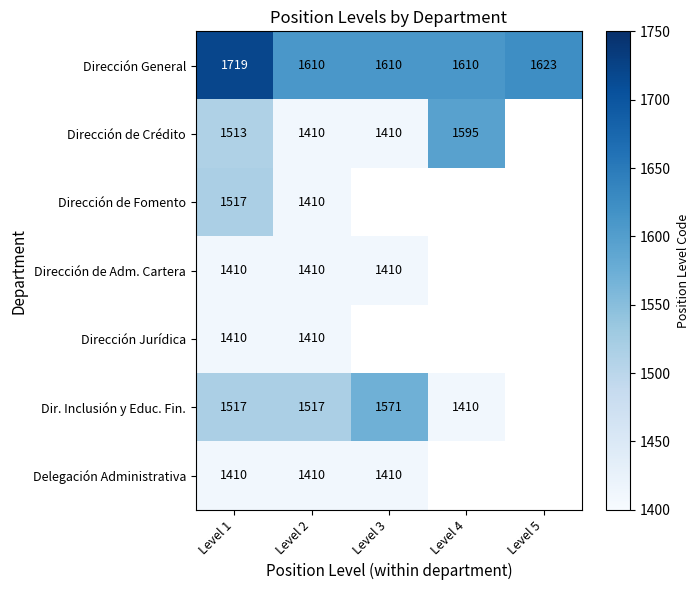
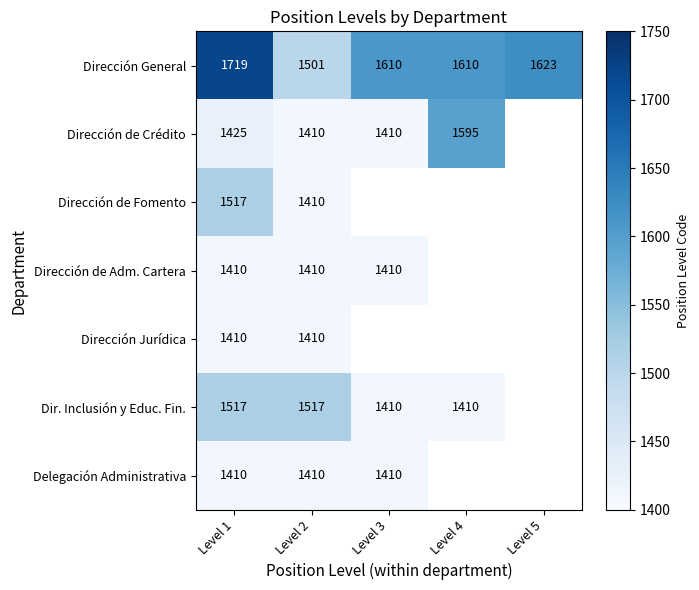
  {
    "Dirección General": {
      "Level 1": 1719,
-     "Level 2": 1610,
+     "Level 2": 1501,
      "Level 3": 1610,
      "Level 4": 1610,
      "Level 5": 1623
    },
    "Dirección de Crédito": {
-     "Level 1": 1513,
+     "Level 1": 1425,
      "Level 2": 1410,
      "Level 3": 1410,
      "Level 4": 1595
    },
    "Dirección de Fomento": {
      "Level 1": 1517,
      "Level 2": 1410
    },
    "Dirección de Adm. Cartera": {
      "Level 1": 1410,
      "Level 2": 1410,
      "Level 3": 1410
    },
    "Dirección Jurídica": {
      "Level 1": 1410,
      "Level 2": 1410
    },
    "Dir. Inclusión y Educ. Fin.": {
      "Level 1": 1517,
      "Level 2": 1517,
-     "Level 3": 1571,
+     "Level 3": 1410,
      "Level 4": 1410
    },
    "Delegación Administrativa": {
      "Level 1": 1410,
      "Level 2": 1410,
      "Level 3": 1410
    }
  }
